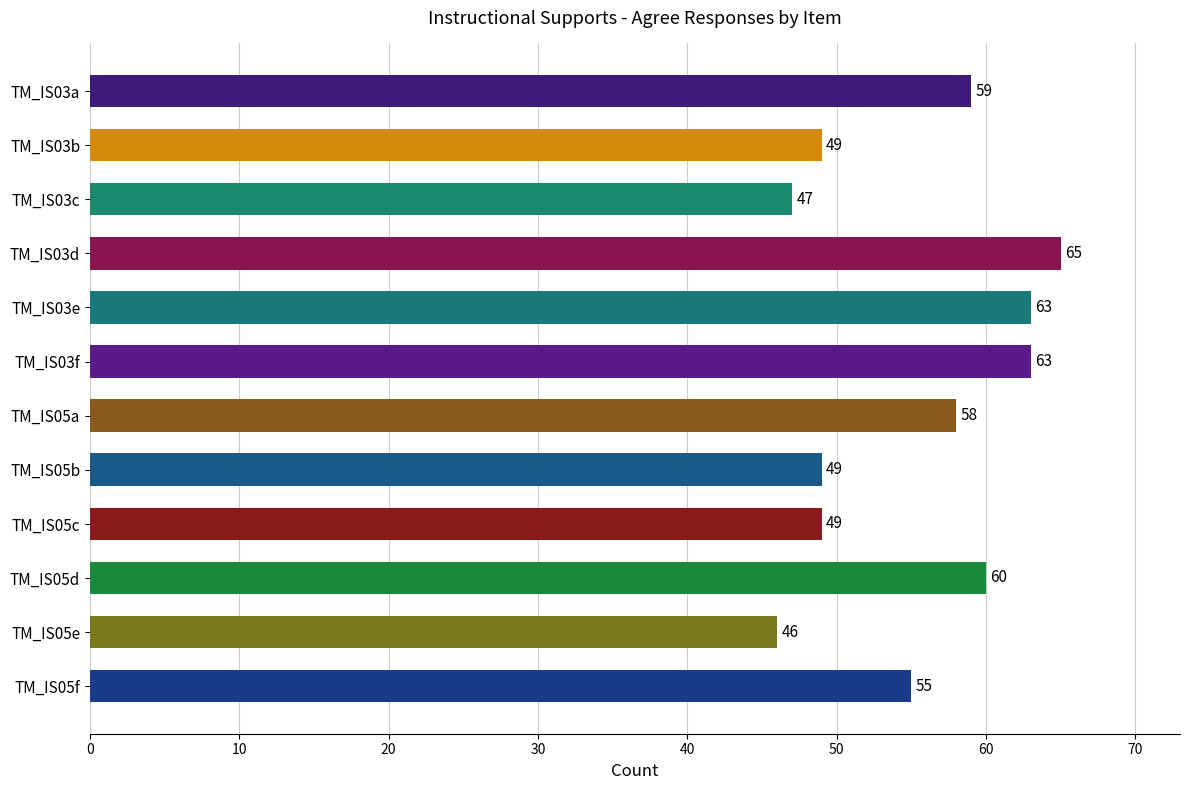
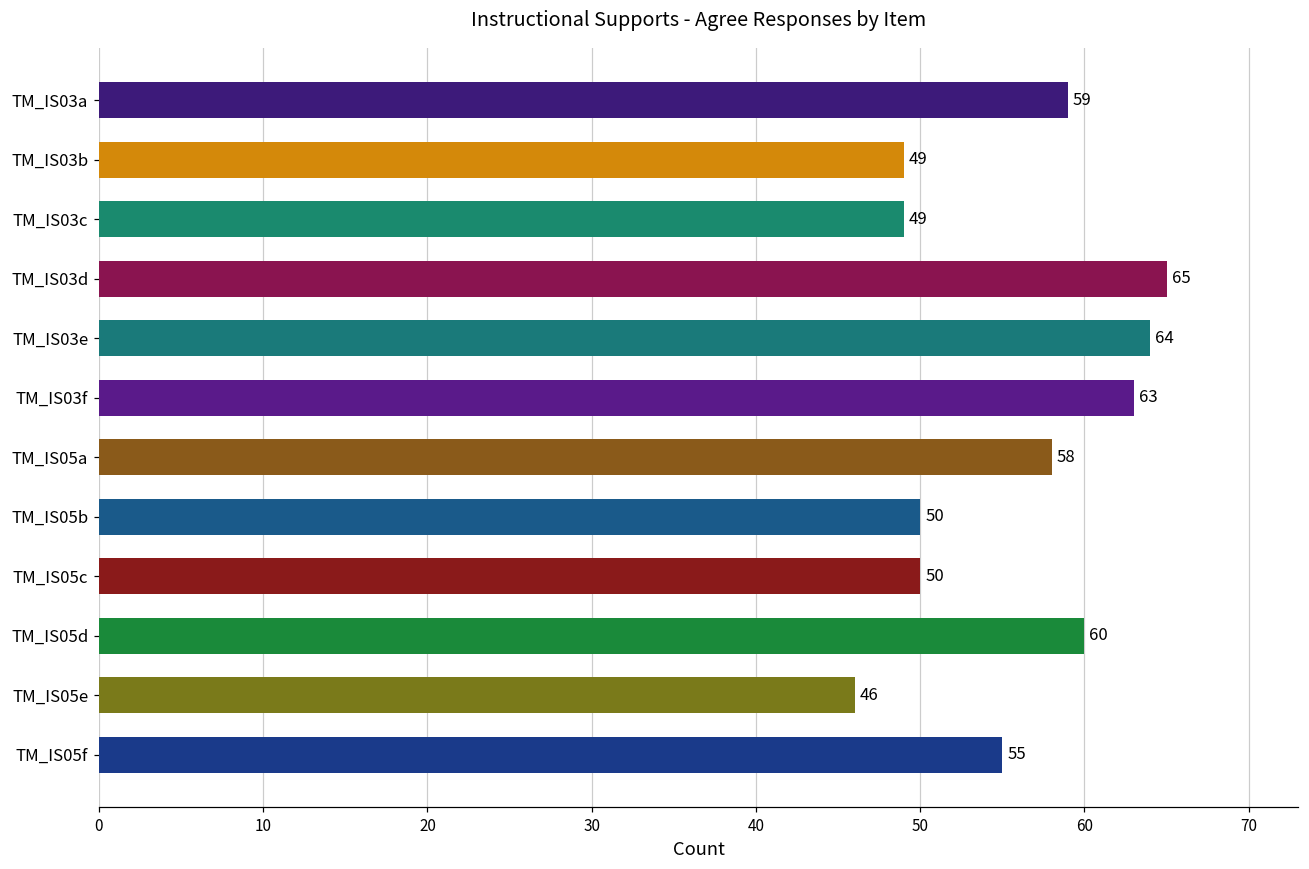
  {
    "TM_IS03a": 59,
    "TM_IS03b": 49,
-   "TM_IS03c": 47,
+   "TM_IS03c": 49,
    "TM_IS03d": 65,
-   "TM_IS03e": 63,
+   "TM_IS03e": 64,
    "TM_IS03f": 63,
    "TM_IS05a": 58,
-   "TM_IS05b": 49,
-   "TM_IS05c": 49,
+   "TM_IS05b": 50,
+   "TM_IS05c": 50,
    "TM_IS05d": 60,
    "TM_IS05e": 46,
    "TM_IS05f": 55
  }
